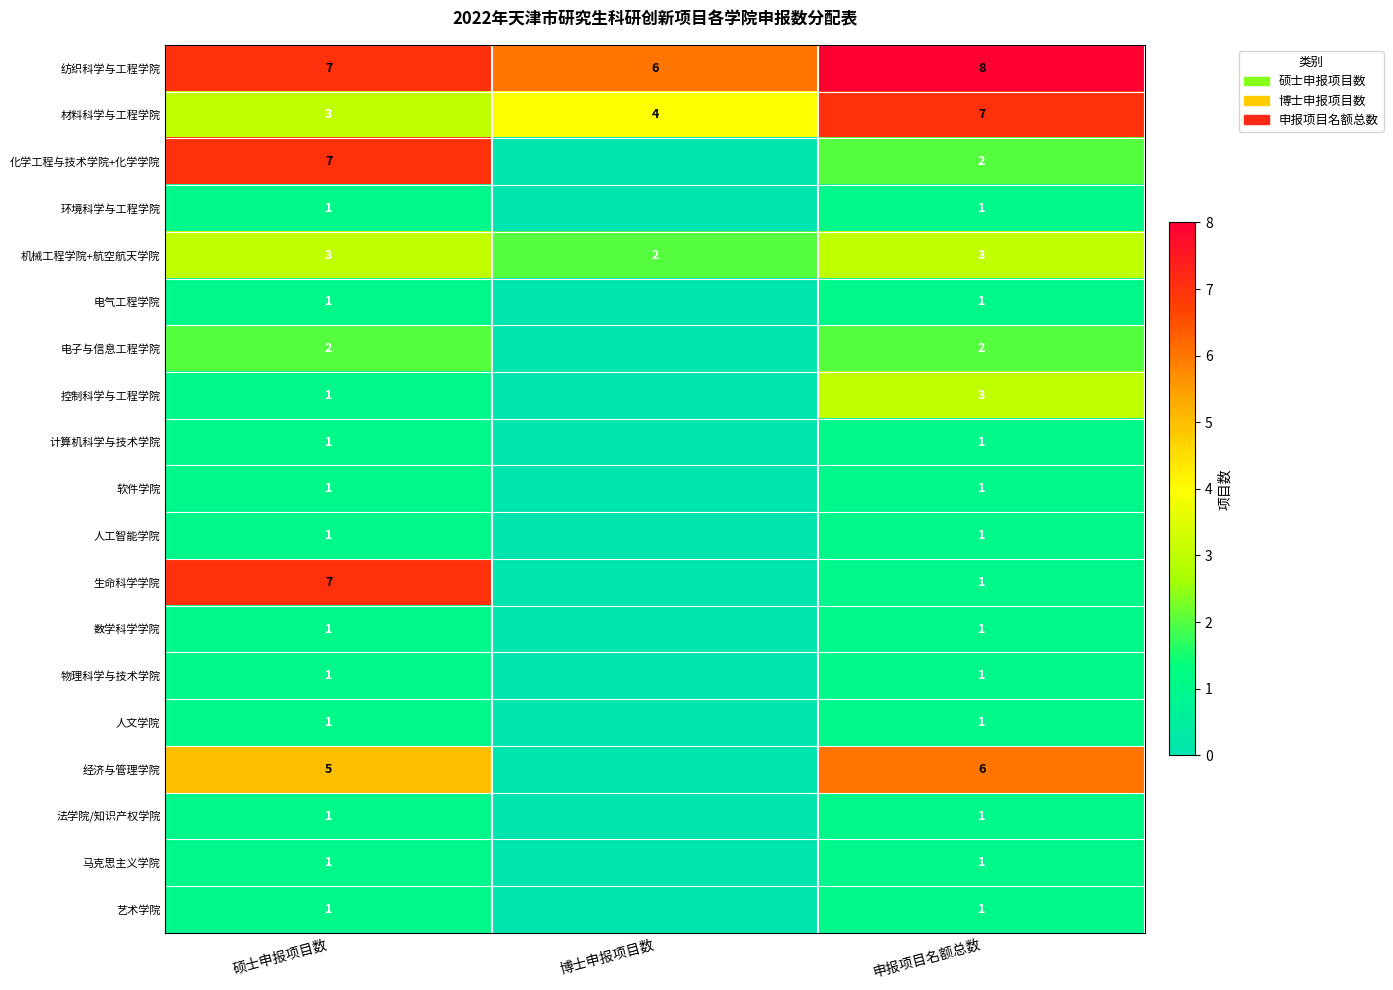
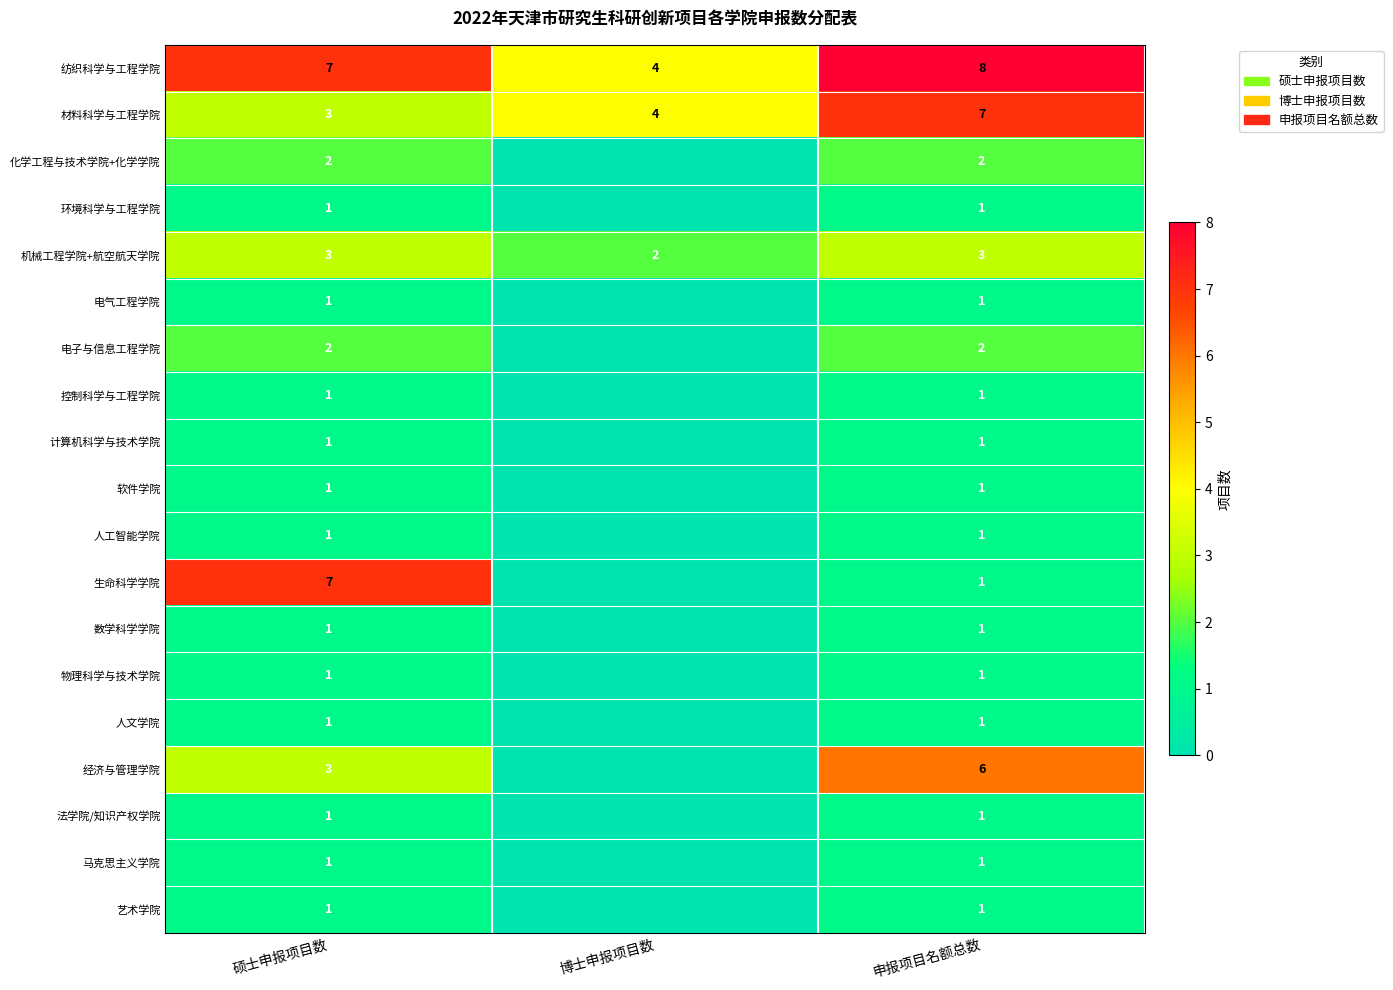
  {
    "纺织科学与工程学院": {
      "硕士申报项目数": 7,
-     "博士申报项目数": 6,
+     "博士申报项目数": 4,
      "申报项目名额总数": 8
    },
    "材料科学与工程学院": {
      "硕士申报项目数": 3,
      "博士申报项目数": 4,
      "申报项目名额总数": 7
    },
    "化学工程与技术学院+化学学院": {
-     "硕士申报项目数": 7,
+     "硕士申报项目数": 2,
      "申报项目名额总数": 2
    },
    "环境科学与工程学院": {
      "硕士申报项目数": 1,
      "申报项目名额总数": 1
    },
    "机械工程学院+航空航天学院": {
      "硕士申报项目数": 3,
      "博士申报项目数": 2,
      "申报项目名额总数": 3
    },
    "电气工程学院": {
      "硕士申报项目数": 1,
      "申报项目名额总数": 1
    },
    "电子与信息工程学院": {
      "硕士申报项目数": 2,
      "申报项目名额总数": 2
    },
    "控制科学与工程学院": {
      "硕士申报项目数": 1,
-     "申报项目名额总数": 3
+     "申报项目名额总数": 1
    },
    "计算机科学与技术学院": {
      "硕士申报项目数": 1,
      "申报项目名额总数": 1
    },
    "软件学院": {
      "硕士申报项目数": 1,
      "申报项目名额总数": 1
    },
    "人工智能学院": {
      "硕士申报项目数": 1,
      "申报项目名额总数": 1
    },
    "生命科学学院": {
      "硕士申报项目数": 7,
      "申报项目名额总数": 1
    },
    "数学科学学院": {
      "硕士申报项目数": 1,
      "申报项目名额总数": 1
    },
    "物理科学与技术学院": {
      "硕士申报项目数": 1,
      "申报项目名额总数": 1
    },
    "人文学院": {
      "硕士申报项目数": 1,
      "申报项目名额总数": 1
    },
    "经济与管理学院": {
-     "硕士申报项目数": 5,
+     "硕士申报项目数": 3,
      "申报项目名额总数": 6
    },
    "法学院/知识产权学院": {
      "硕士申报项目数": 1,
      "申报项目名额总数": 1
    },
    "马克思主义学院": {
      "硕士申报项目数": 1,
      "申报项目名额总数": 1
    },
    "艺术学院": {
      "硕士申报项目数": 1,
      "申报项目名额总数": 1
    }
  }
